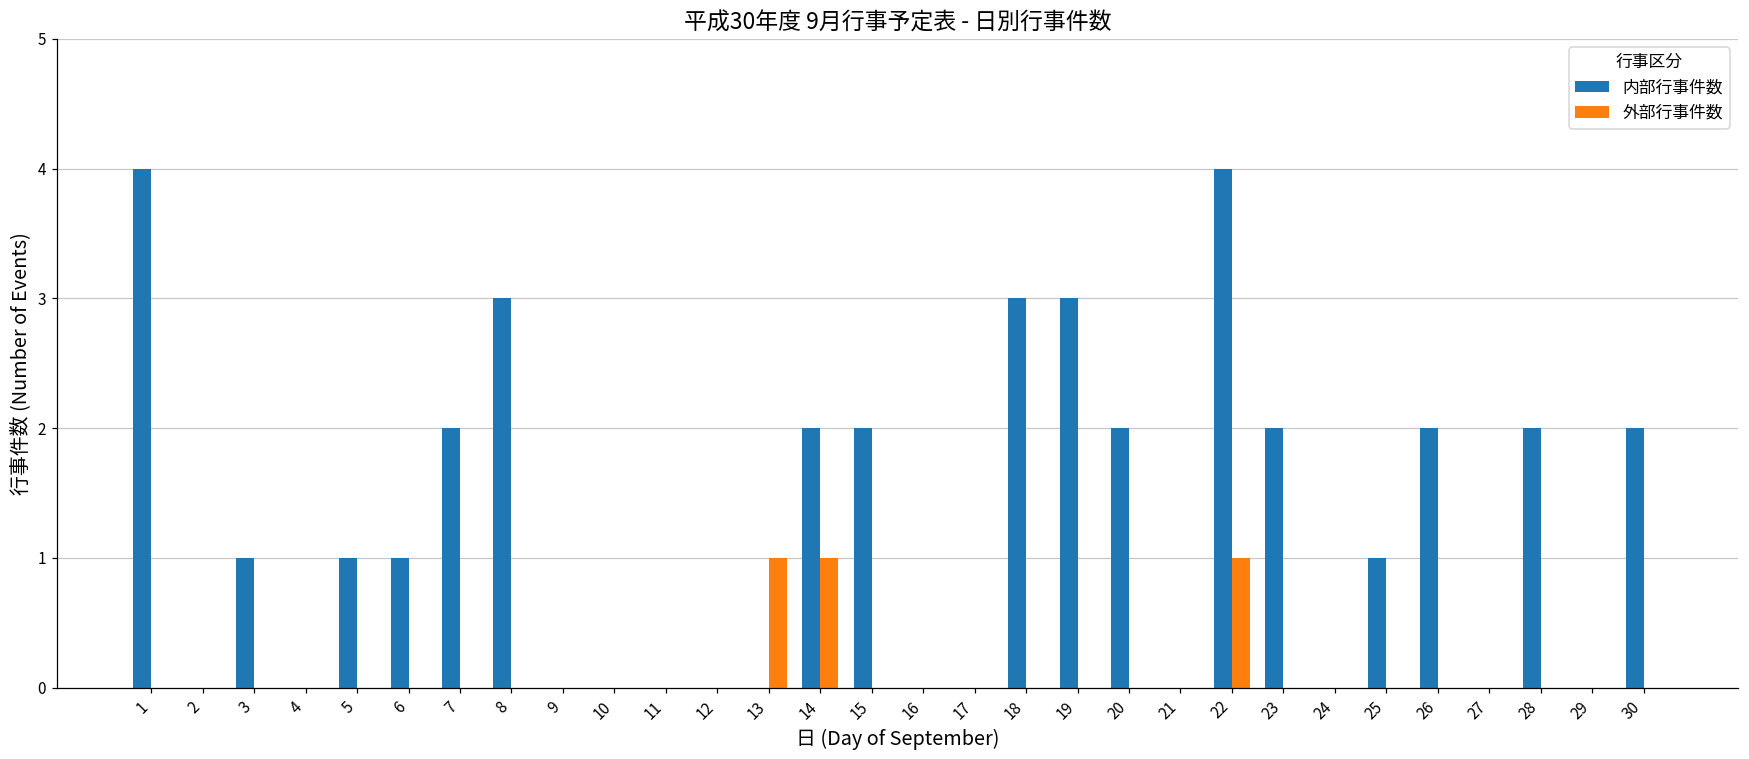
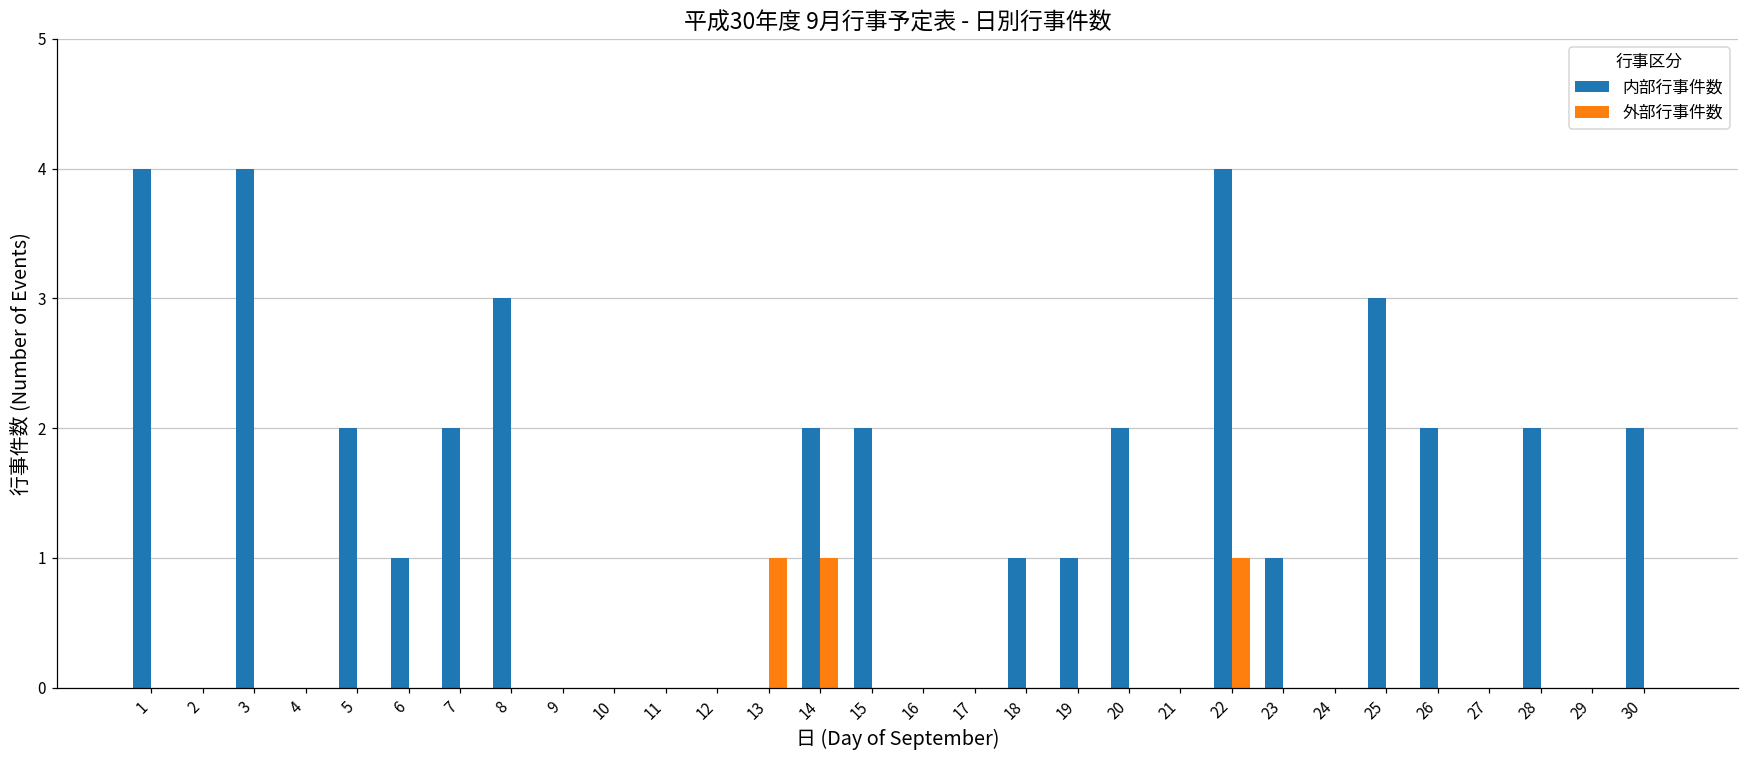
  {
    "内部行事件数": {
      "1": 4,
      "2": 0,
-     "3": 1,
+     "3": 4,
      "4": 0,
-     "5": 1,
+     "5": 2,
      "6": 1,
      "7": 2,
      "8": 3,
      "9": 0,
      "10": 0,
      "11": 0,
      "12": 0,
      "13": 0,
      "14": 2,
      "15": 2,
      "16": 0,
      "17": 0,
-     "18": 3,
-     "19": 3,
+     "18": 1,
+     "19": 1,
      "20": 2,
      "21": 0,
      "22": 4,
-     "23": 2,
+     "23": 1,
      "24": 0,
-     "25": 1,
+     "25": 3,
      "26": 2,
      "27": 0,
      "28": 2,
      "29": 0,
      "30": 2
    },
    "外部行事件数": {
      "1": 0,
      "2": 0,
      "3": 0,
      "4": 0,
      "5": 0,
      "6": 0,
      "7": 0,
      "8": 0,
      "9": 0,
      "10": 0,
      "11": 0,
      "12": 0,
      "13": 1,
      "14": 1,
      "15": 0,
      "16": 0,
      "17": 0,
      "18": 0,
      "19": 0,
      "20": 0,
      "21": 0,
      "22": 1,
      "23": 0,
      "24": 0,
      "25": 0,
      "26": 0,
      "27": 0,
      "28": 0,
      "29": 0,
      "30": 0
    }
  }
